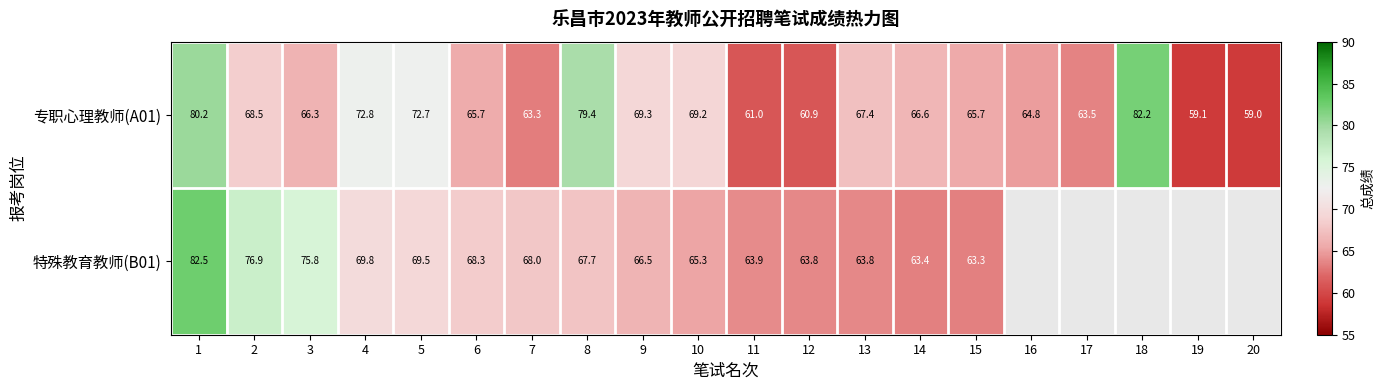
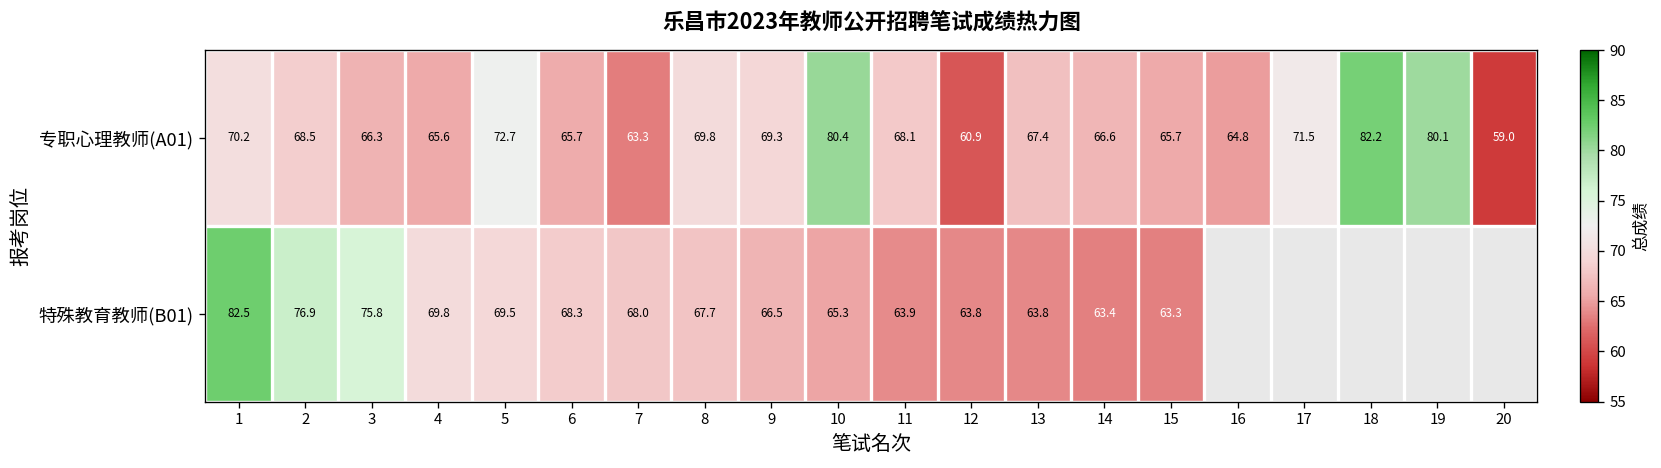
  {
    "专职心理教师(A01)": {
-     "1": 80.2,
+     "1": 70.2,
      "2": 68.5,
      "3": 66.3,
-     "4": 72.8,
+     "4": 65.6,
      "5": 72.7,
      "6": 65.7,
      "7": 63.3,
-     "8": 79.4,
+     "8": 69.8,
      "9": 69.3,
-     "10": 69.2,
-     "11": 61.0,
+     "10": 80.4,
+     "11": 68.1,
      "12": 60.9,
      "13": 67.4,
      "14": 66.6,
      "15": 65.7,
      "16": 64.8,
-     "17": 63.5,
+     "17": 71.5,
      "18": 82.2,
-     "19": 59.1,
+     "19": 80.1,
      "20": 59.0
    },
    "特殊教育教师(B01)": {
      "1": 82.5,
      "2": 76.9,
      "3": 75.8,
      "4": 69.8,
      "5": 69.5,
      "6": 68.3,
      "7": 68.0,
      "8": 67.7,
      "9": 66.5,
      "10": 65.3,
      "11": 63.9,
      "12": 63.8,
      "13": 63.8,
      "14": 63.4,
      "15": 63.3
    }
  }
